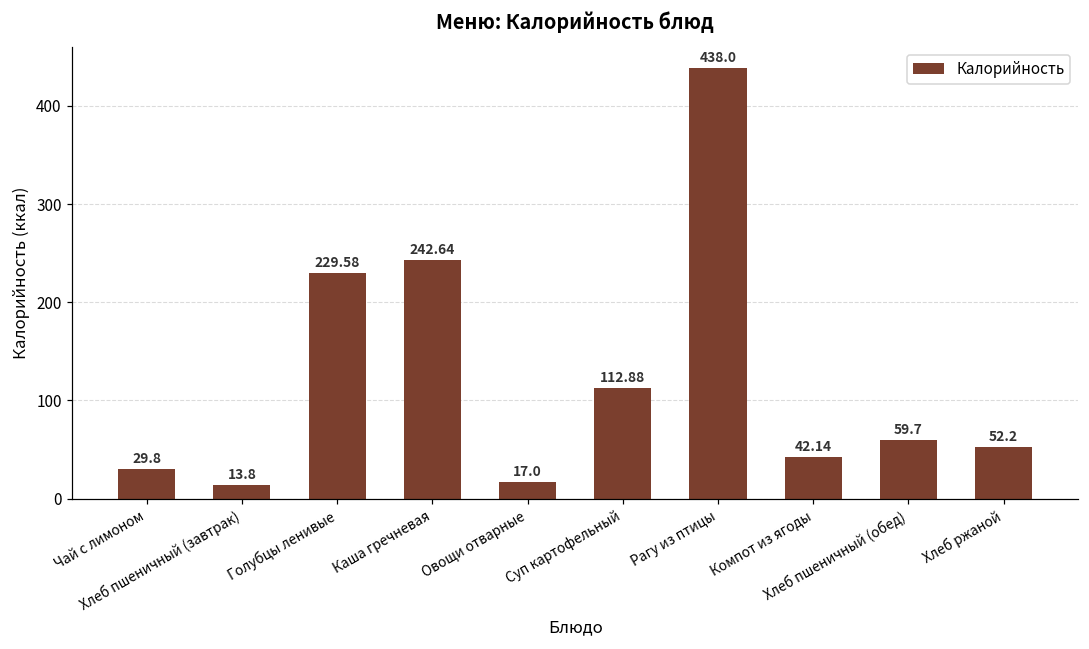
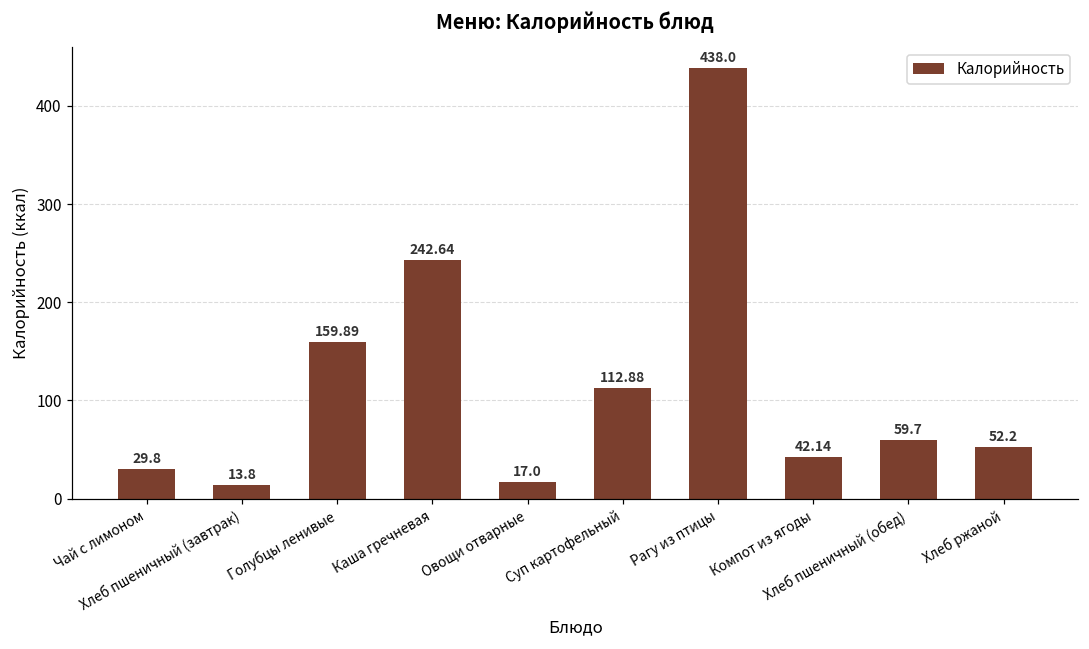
  {
    "Чай с лимоном": 29.8,
    "Хлеб пшеничный (завтрак)": 13.8,
-   "Голубцы ленивые": 229.58,
+   "Голубцы ленивые": 159.89,
    "Каша гречневая": 242.64,
    "Овощи отварные": 17.0,
    "Суп картофельный": 112.88,
    "Рагу из птицы": 438.0,
    "Компот из ягоды": 42.14,
    "Хлеб пшеничный (обед)": 59.7,
    "Хлеб ржаной": 52.2
  }
